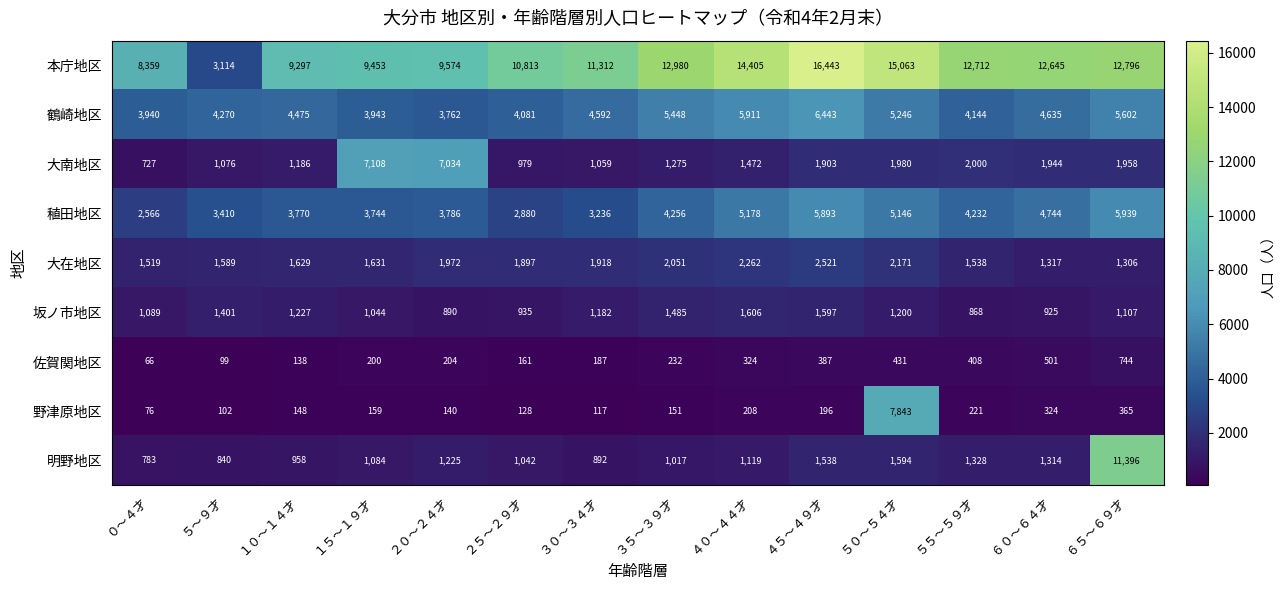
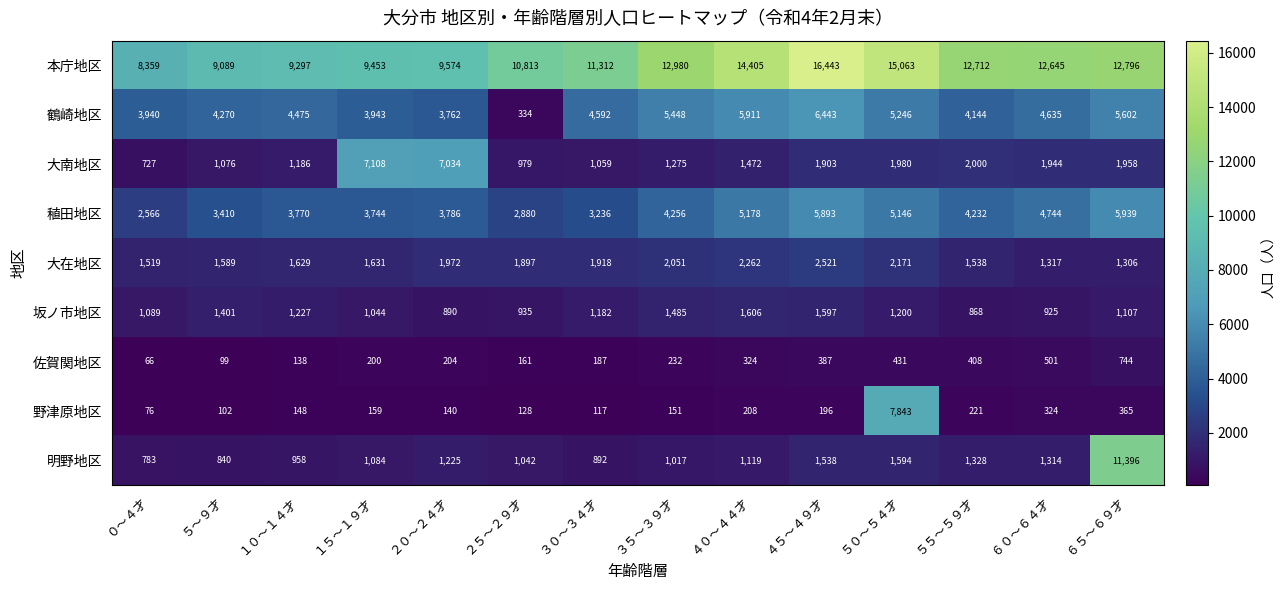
  {
    "本庁地区": {
      "０～４才": "8,359",
-     "５～９才": "3,114",
+     "５～９才": "9,089",
      "１０～１４才": "9,297",
      "１５～１９才": "9,453",
      "２０～２４才": "9,574",
      "２５～２９才": "10,813",
      "３０～３４才": "11,312",
      "３５～３９才": "12,980",
      "４０～４４才": "14,405",
      "４５～４９才": "16,443",
      "５０～５４才": "15,063",
      "５５～５９才": "12,712",
      "６０～６４才": "12,645",
      "６５～６９才": "12,796"
    },
    "鶴崎地区": {
      "０～４才": "3,940",
      "５～９才": "4,270",
      "１０～１４才": "4,475",
      "１５～１９才": "3,943",
      "２０～２４才": "3,762",
-     "２５～２９才": "4,081",
+     "２５～２９才": "334",
      "３０～３４才": "4,592",
      "３５～３９才": "5,448",
      "４０～４４才": "5,911",
      "４５～４９才": "6,443",
      "５０～５４才": "5,246",
      "５５～５９才": "4,144",
      "６０～６４才": "4,635",
      "６５～６９才": "5,602"
    },
    "大南地区": {
      "０～４才": "727",
      "５～９才": "1,076",
      "１０～１４才": "1,186",
      "１５～１９才": "7,108",
      "２０～２４才": "7,034",
      "２５～２９才": "979",
      "３０～３４才": "1,059",
      "３５～３９才": "1,275",
      "４０～４４才": "1,472",
      "４５～４９才": "1,903",
      "５０～５４才": "1,980",
      "５５～５９才": "2,000",
      "６０～６４才": "1,944",
      "６５～６９才": "1,958"
    },
    "稙田地区": {
      "０～４才": "2,566",
      "５～９才": "3,410",
      "１０～１４才": "3,770",
      "１５～１９才": "3,744",
      "２０～２４才": "3,786",
      "２５～２９才": "2,880",
      "３０～３４才": "3,236",
      "３５～３９才": "4,256",
      "４０～４４才": "5,178",
      "４５～４９才": "5,893",
      "５０～５４才": "5,146",
      "５５～５９才": "4,232",
      "６０～６４才": "4,744",
      "６５～６９才": "5,939"
    },
    "大在地区": {
      "０～４才": "1,519",
      "５～９才": "1,589",
      "１０～１４才": "1,629",
      "１５～１９才": "1,631",
      "２０～２４才": "1,972",
      "２５～２９才": "1,897",
      "３０～３４才": "1,918",
      "３５～３９才": "2,051",
      "４０～４４才": "2,262",
      "４５～４９才": "2,521",
      "５０～５４才": "2,171",
      "５５～５９才": "1,538",
      "６０～６４才": "1,317",
      "６５～６９才": "1,306"
    },
    "坂ノ市地区": {
      "０～４才": "1,089",
      "５～９才": "1,401",
      "１０～１４才": "1,227",
      "１５～１９才": "1,044",
      "２０～２４才": "890",
      "２５～２９才": "935",
      "３０～３４才": "1,182",
      "３５～３９才": "1,485",
      "４０～４４才": "1,606",
      "４５～４９才": "1,597",
      "５０～５４才": "1,200",
      "５５～５９才": "868",
      "６０～６４才": "925",
      "６５～６９才": "1,107"
    },
    "佐賀関地区": {
      "０～４才": "66",
      "５～９才": "99",
      "１０～１４才": "138",
      "１５～１９才": "200",
      "２０～２４才": "204",
      "２５～２９才": "161",
      "３０～３４才": "187",
      "３５～３９才": "232",
      "４０～４４才": "324",
      "４５～４９才": "387",
      "５０～５４才": "431",
      "５５～５９才": "408",
      "６０～６４才": "501",
      "６５～６９才": "744"
    },
    "野津原地区": {
      "０～４才": "76",
      "５～９才": "102",
      "１０～１４才": "148",
      "１５～１９才": "159",
      "２０～２４才": "140",
      "２５～２９才": "128",
      "３０～３４才": "117",
      "３５～３９才": "151",
      "４０～４４才": "208",
      "４５～４９才": "196",
      "５０～５４才": "7,843",
      "５５～５９才": "221",
      "６０～６４才": "324",
      "６５～６９才": "365"
    },
    "明野地区": {
      "０～４才": "783",
      "５～９才": "840",
      "１０～１４才": "958",
      "１５～１９才": "1,084",
      "２０～２４才": "1,225",
      "２５～２９才": "1,042",
      "３０～３４才": "892",
      "３５～３９才": "1,017",
      "４０～４４才": "1,119",
      "４５～４９才": "1,538",
      "５０～５４才": "1,594",
      "５５～５９才": "1,328",
      "６０～６４才": "1,314",
      "６５～６９才": "11,396"
    }
  }
